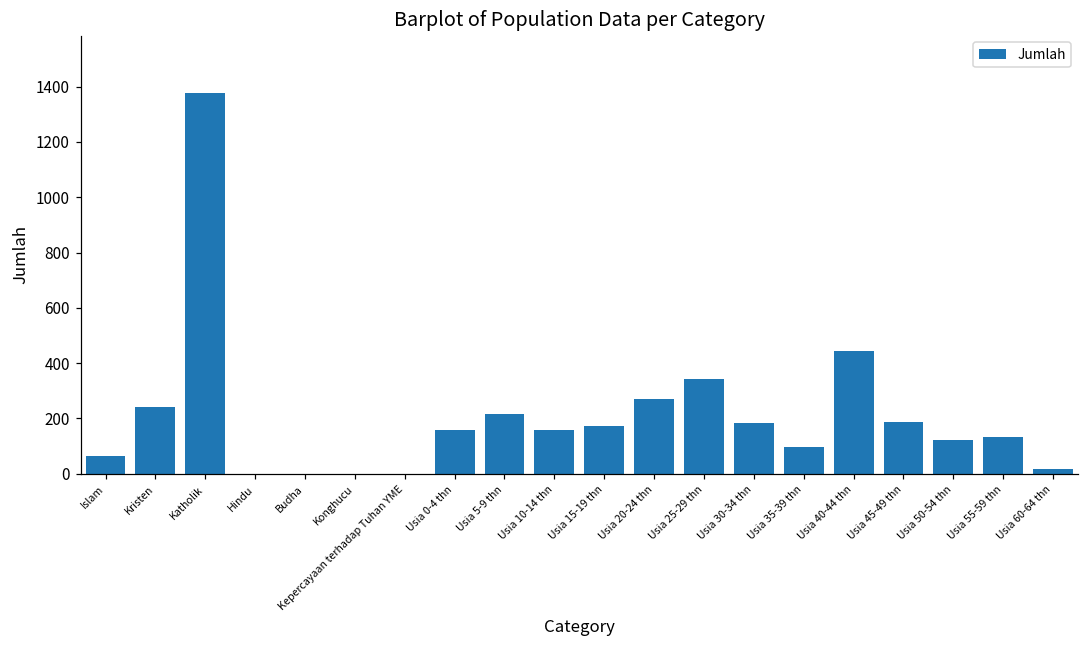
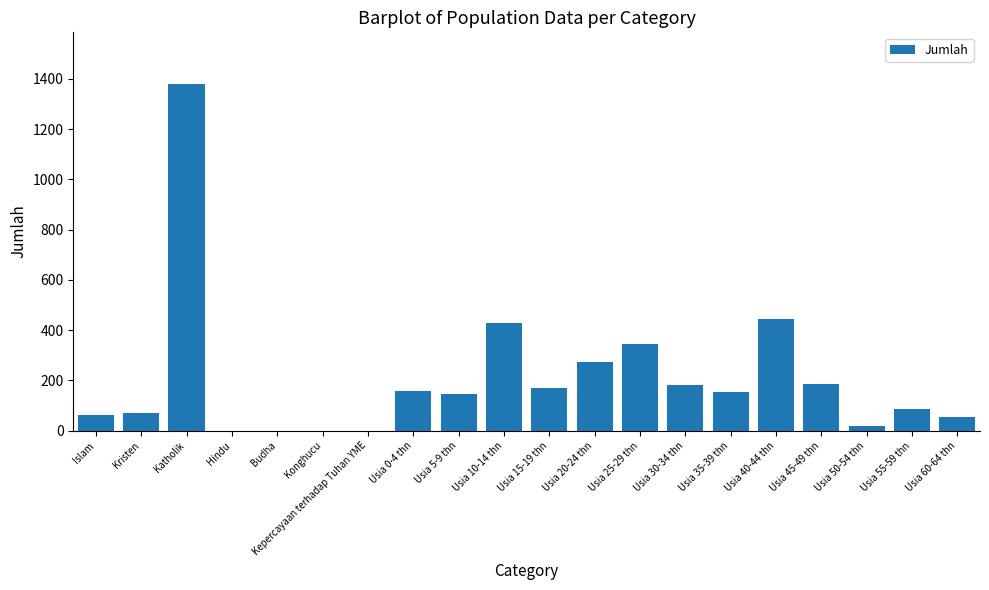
  {
    "Islam": 60,
-   "Kristen": 240,
+   "Kristen": 70,
    "Katholik": 1380,
    "Hindu": 0,
    "Budha": 0,
    "Konghucu": 0,
    "Kepercayaan terhadap Tuhan YME": 0,
    "Usia 0-4 thn": 160,
-   "Usia 5-9 thn": 220,
-   "Usia 10-14 thn": 160,
+   "Usia 5-9 thn": 150,
+   "Usia 10-14 thn": 430,
    "Usia 15-19 thn": 170,
    "Usia 20-24 thn": 270,
    "Usia 25-29 thn": 340,
    "Usia 30-34 thn": 180,
-   "Usia 35-39 thn": 100,
+   "Usia 35-39 thn": 150,
    "Usia 40-44 thn": 450,
    "Usia 45-49 thn": 190,
-   "Usia 50-54 thn": 120,
-   "Usia 55-59 thn": 130,
-   "Usia 60-64 thn": 20
+   "Usia 50-54 thn": 20,
+   "Usia 55-59 thn": 90,
+   "Usia 60-64 thn": 50
  }
